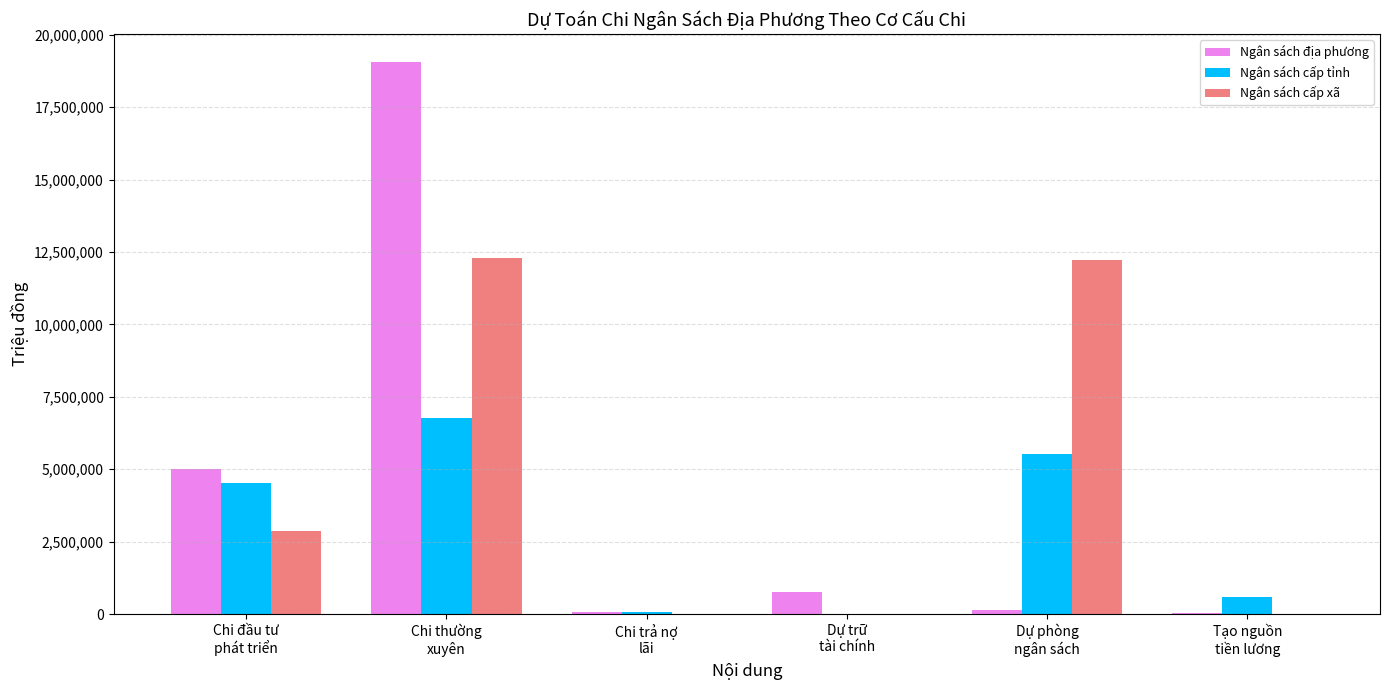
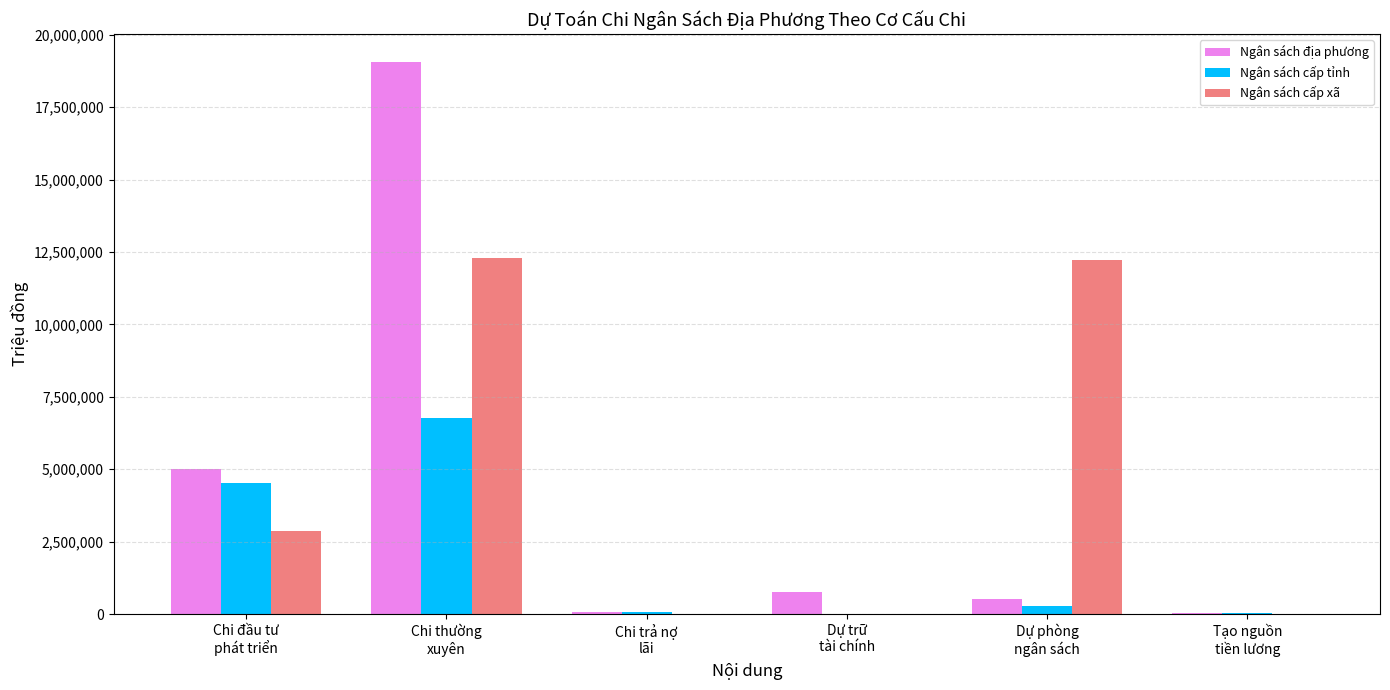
  {
    "Ngân sách địa phương": {
      "Chi đầu tư phát triển": "5,000,000",
      "Chi thường xuyên": "19,100,000",
      "Dự trữ tài chính": "800,000",
-     "Dự phòng ngân sách": "200,000"
+     "Dự phòng ngân sách": "500,000"
    },
    "Ngân sách cấp tỉnh": {
      "Chi đầu tư phát triển": "4,500,000",
      "Chi thường xuyên": "6,800,000",
-     "Dự phòng ngân sách": "5,500,000",
-     "Tạo nguồn tiền lương": "600,000"
+     "Dự phòng ngân sách": "300,000",
+     "Tạo nguồn tiền lương": "0"
    },
    "Ngân sách cấp xã": {
      "Chi đầu tư phát triển": "2,900,000",
      "Chi thường xuyên": "12,300,000",
      "Chi trả nợ lãi": "0",
      "Dự trữ tài chính": "0",
      "Dự phòng ngân sách": "12,200,000",
      "Tạo nguồn tiền lương": "0"
    }
  }
